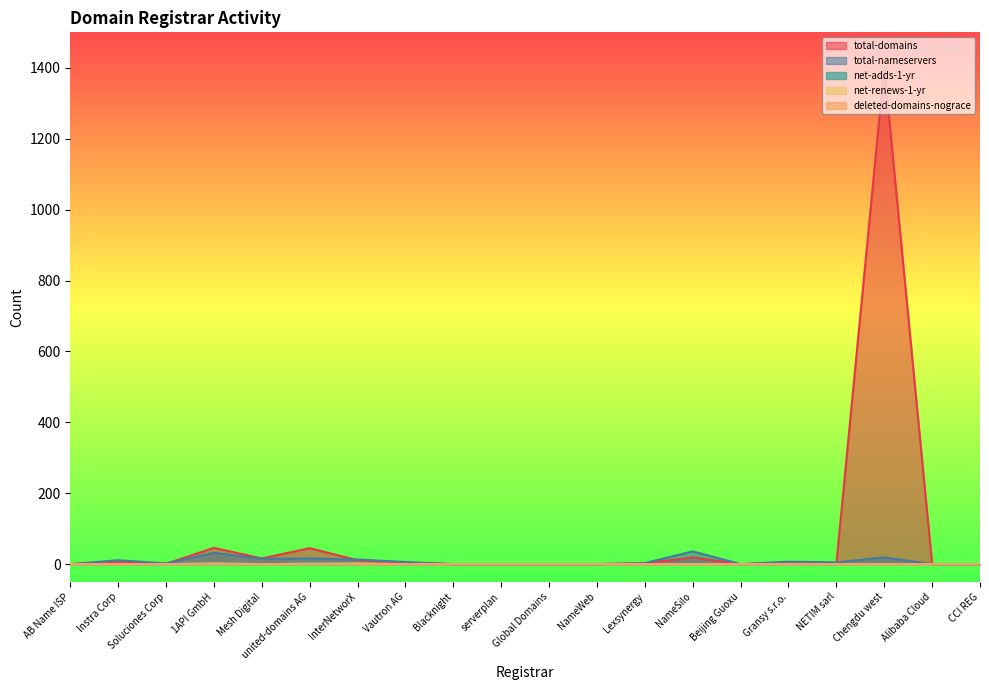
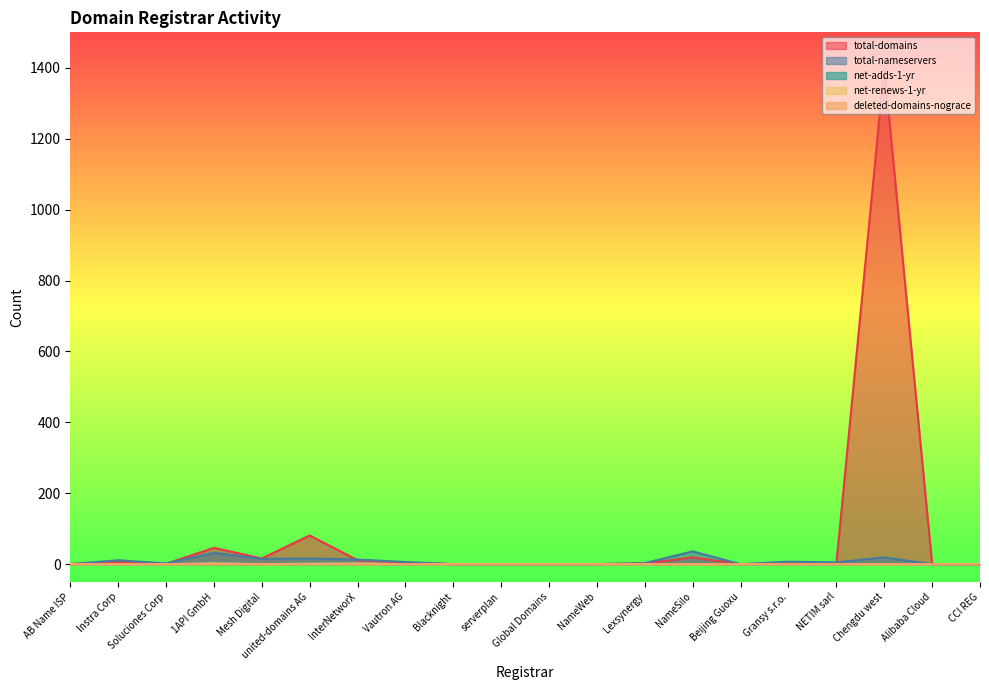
  {
    "total-domains": {
      "1API GmbH": 50,
-     "united-domains AG": 50,
+     "united-domains AG": 80,
      "NameSilo": 20
    }
  }
